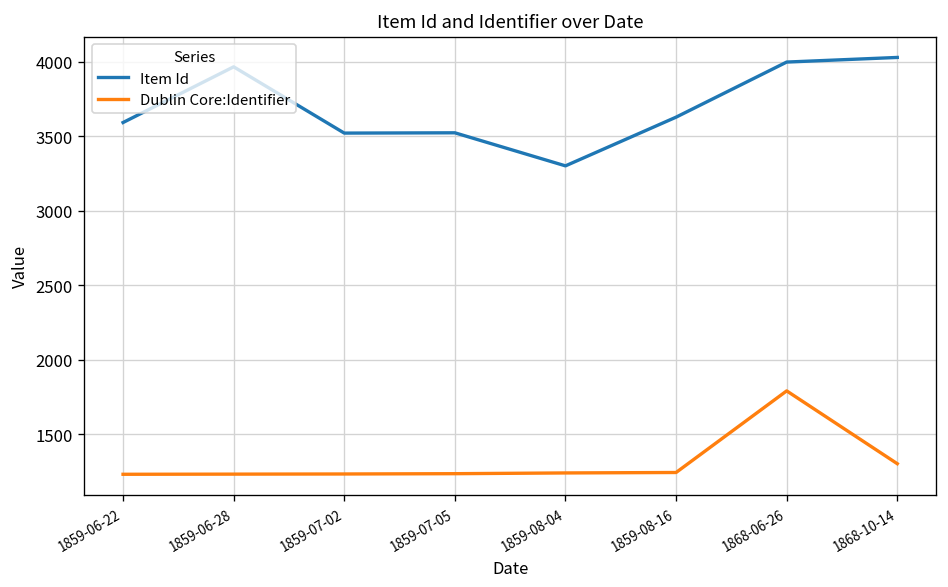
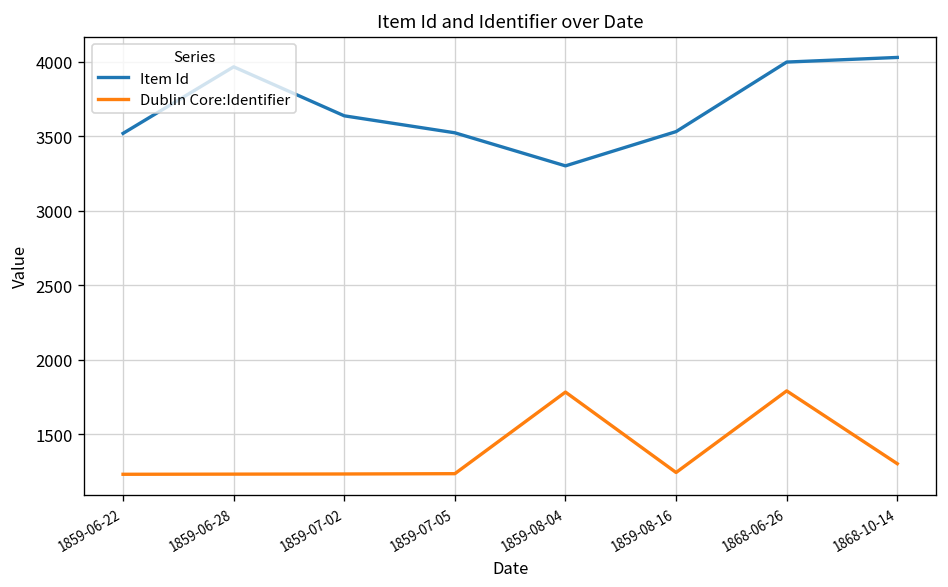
  {
    "Item Id": {
-     "1859-06-22": 3590,
-     "1859-07-02": 3520,
+     "1859-06-22": 3520,
+     "1859-07-02": 3640,
      "1859-07-05": 3520,
      "1859-08-04": 3300,
-     "1859-08-16": 3630,
+     "1859-08-16": 3530,
      "1868-06-26": 4000,
      "1868-10-14": 4030
    },
    "Dublin Core:Identifier": {
      "1859-06-22": 1230,
      "1859-06-28": 1230,
      "1859-07-02": 1230,
      "1859-07-05": 1230,
-     "1859-08-04": 1240,
+     "1859-08-04": 1780,
      "1859-08-16": 1240,
      "1868-06-26": 1790,
      "1868-10-14": 1300
    }
  }
